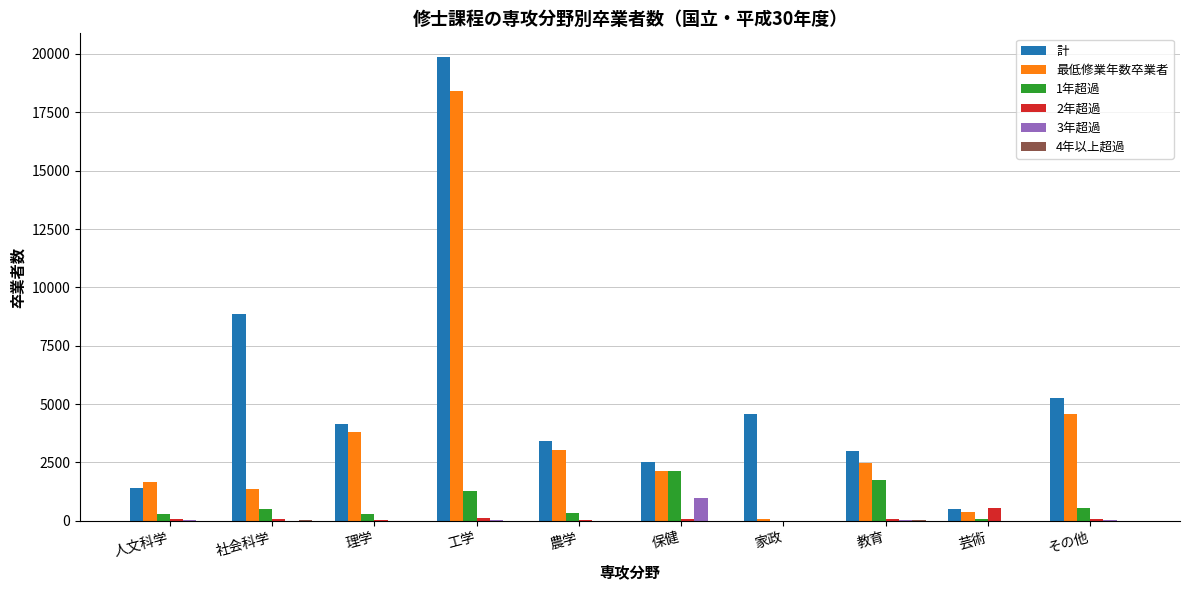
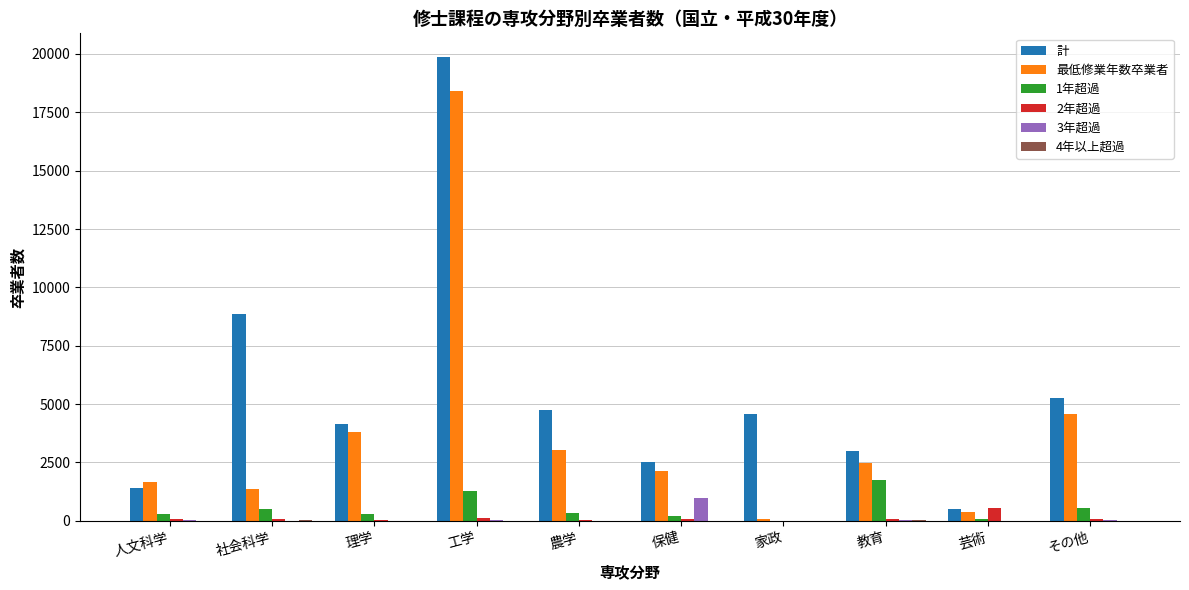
  {
    "計": {
      "人文科学": 1400,
      "社会科学": 8900,
      "理学": 4100,
      "工学": 19900,
-     "農学": 3400,
+     "農学": 4700,
      "保健": 2500,
      "家政": 4600,
      "教育": 3000,
      "芸術": 500,
      "その他": 5200
    },
    "最低修業年数卒業者": {
      "人文科学": 1700,
      "社会科学": 1400,
      "理学": 3800,
      "工学": 18400,
      "農学": 3100,
      "保健": 2100,
      "教育": 2500,
      "芸術": 400,
      "その他": 4600
    },
    "1年超過": {
      "人文科学": 300,
      "社会科学": 500,
      "理学": 300,
      "工学": 1300,
      "農学": 300,
-     "保健": 2100,
+     "保健": 200,
      "教育": 1800,
      "その他": 500
    },
    "2年超過": {
      "工学": 100,
      "家政": 0,
      "芸術": 500
    },
    "3年超過": {
      "保健": 1000
    },
    "4年以上超過": {
      "家政": 0,
      "芸術": 0
    }
  }
